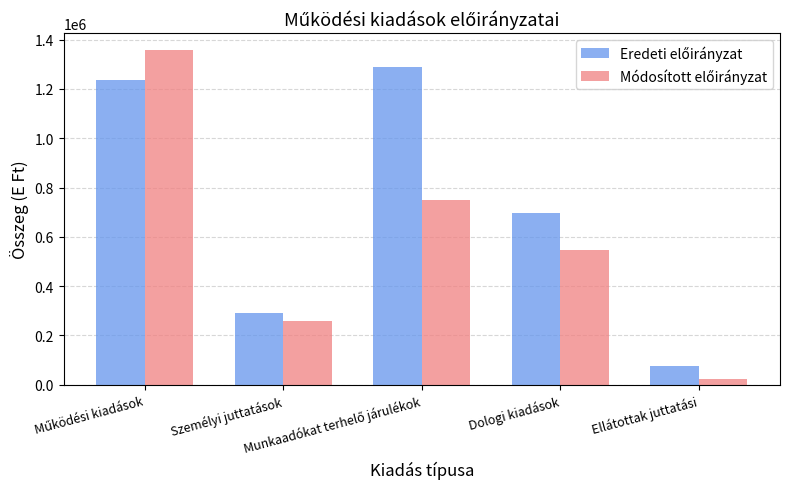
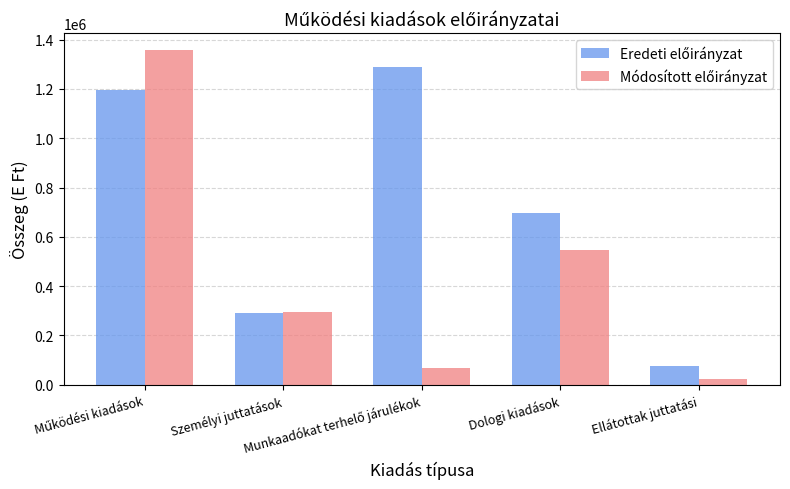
  {
    "Eredeti előirányzat": {
-     "Működési kiadások": 1240000,
+     "Működési kiadások": 1200000,
      "Személyi juttatások": 290000,
      "Munkaadókat terhelő járulékok": 1290000,
      "Dologi kiadások": 700000,
      "Ellátottak juttatási": 80000
    },
    "Módosított előirányzat": {
      "Működési kiadások": 1360000,
-     "Személyi juttatások": 260000,
-     "Munkaadókat terhelő járulékok": 750000,
+     "Személyi juttatások": 290000,
+     "Munkaadókat terhelő járulékok": 70000,
      "Dologi kiadások": 550000,
      "Ellátottak juttatási": 30000
    }
  }
